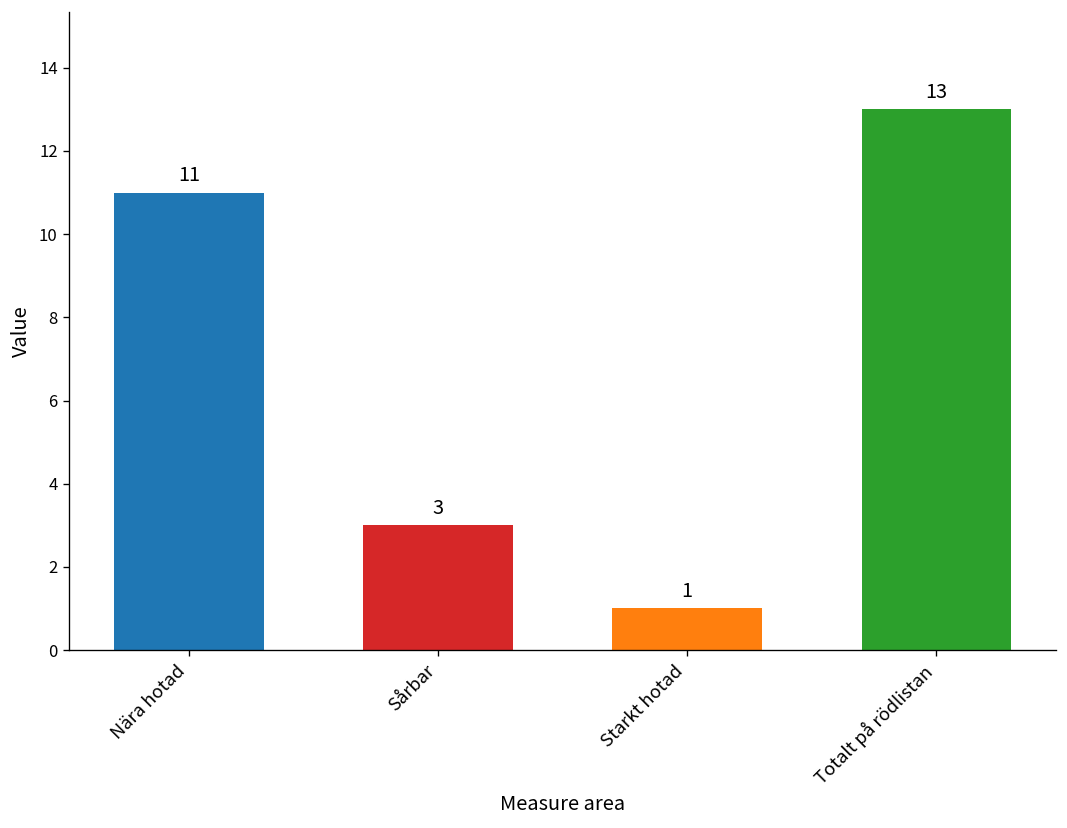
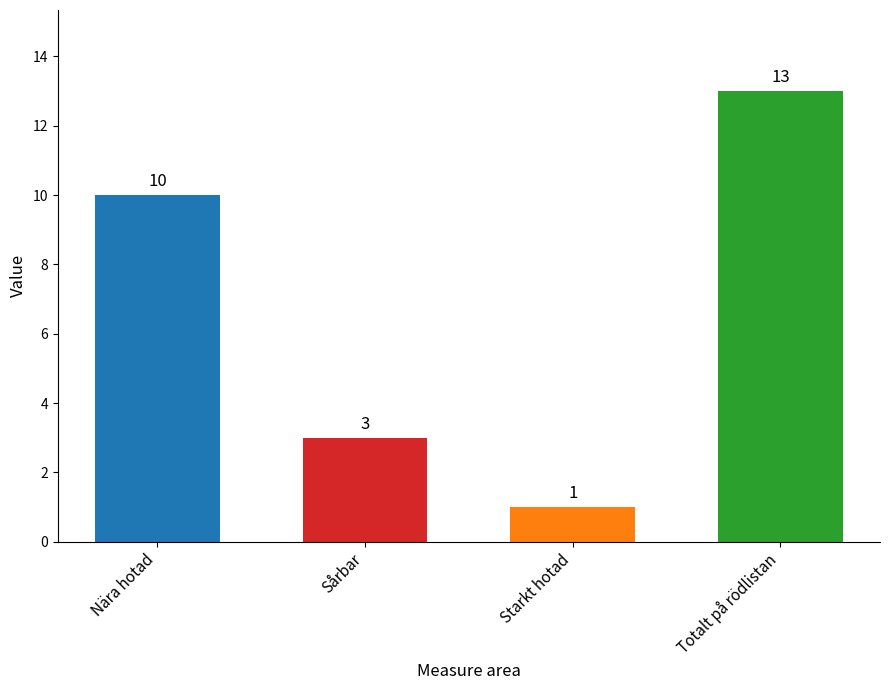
  {
-   "Nära hotad": 11,
+   "Nära hotad": 10,
    "Sårbar": 3,
    "Starkt hotad": 1,
    "Totalt på rödlistan": 13
  }
